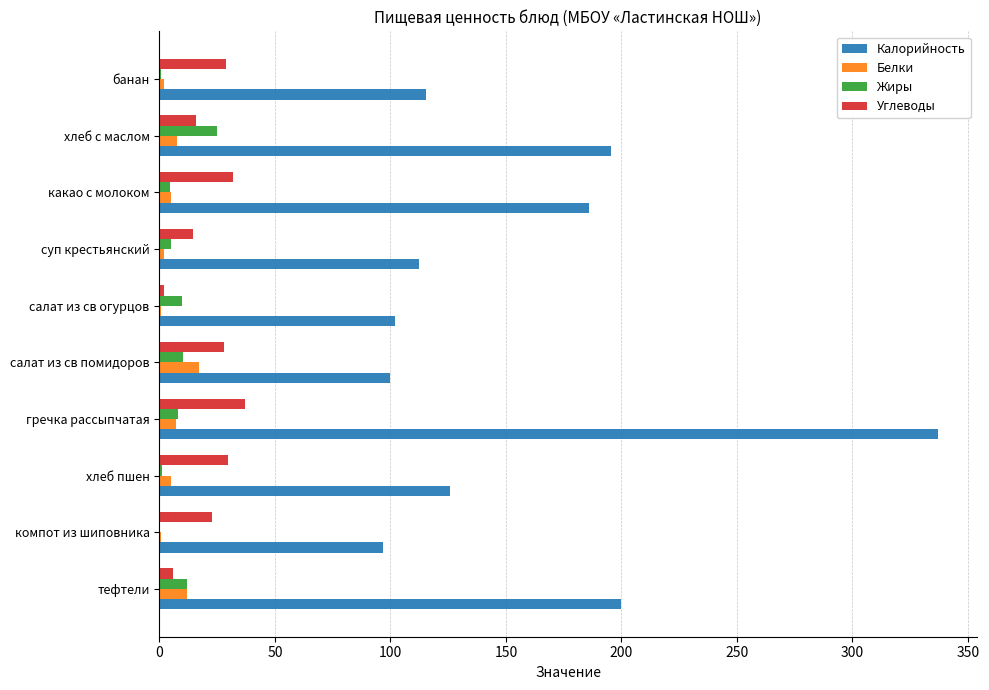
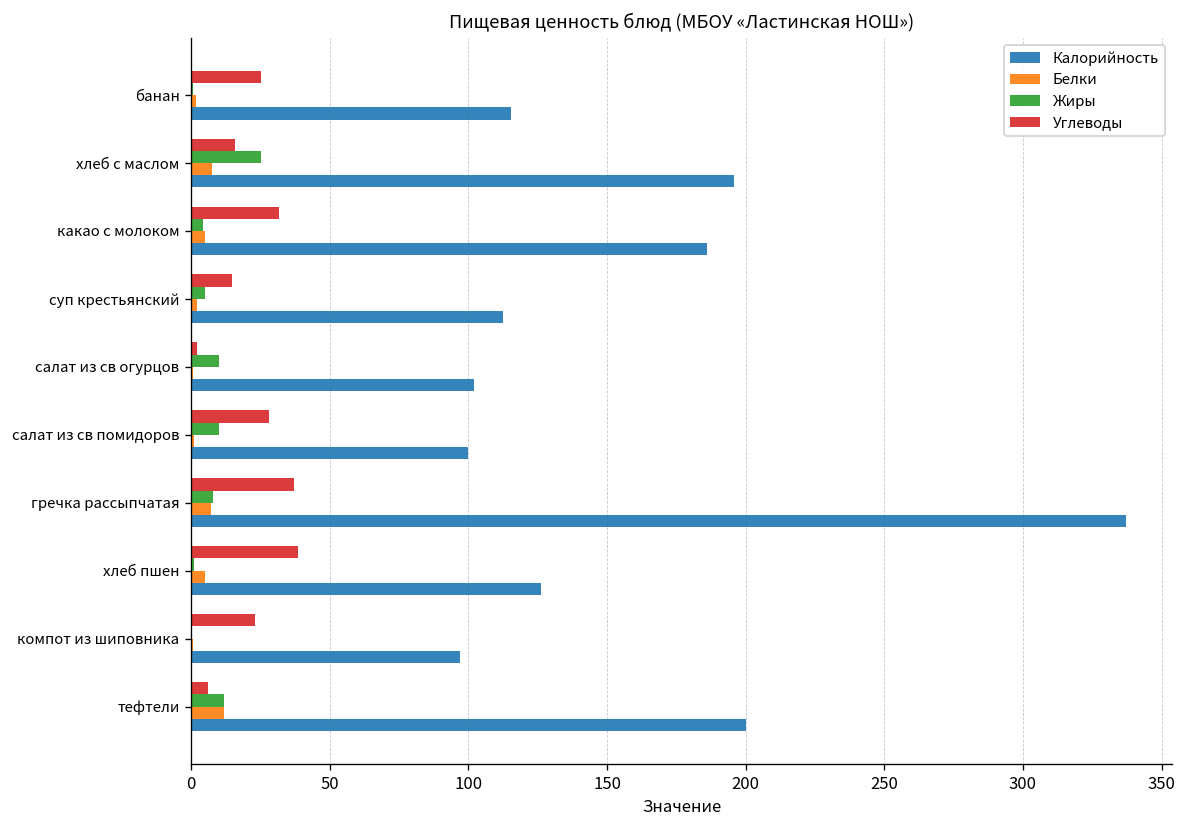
  {
    "Калорийность": {
      "банан": 115,
      "хлеб с маслом": 196,
      "какао с молоком": 186,
      "суп крестьянский": 113,
      "салат из св огурцов": 102,
      "салат из св помидоров": 100,
      "гречка рассыпчатая": 337,
      "хлеб пшен": 126,
      "компот из шиповника": 97,
      "тефтели": 200
    },
    "Белки": {
      "банан": 2,
      "хлеб с маслом": 8,
      "какао с молоком": 5,
      "суп крестьянский": 2,
-     "салат из св помидоров": 17,
+     "салат из св помидоров": 1,
      "гречка рассыпчатая": 7,
      "хлеб пшен": 5,
      "тефтели": 12
    },
    "Жиры": {
      "хлеб с маслом": 25,
      "какао с молоком": 4,
      "суп крестьянский": 5,
      "салат из св огурцов": 10,
      "салат из св помидоров": 10,
      "гречка рассыпчатая": 8,
      "компот из шиповника": 0,
      "тефтели": 12
    },
    "Углеводы": {
-     "банан": 29,
+     "банан": 25,
      "хлеб с маслом": 16,
      "какао с молоком": 32,
      "суп крестьянский": 15,
      "салат из св огурцов": 2,
      "салат из св помидоров": 28,
      "гречка рассыпчатая": 37,
-     "хлеб пшен": 30,
+     "хлеб пшен": 38,
      "компот из шиповника": 23,
      "тефтели": 6
    }
  }
